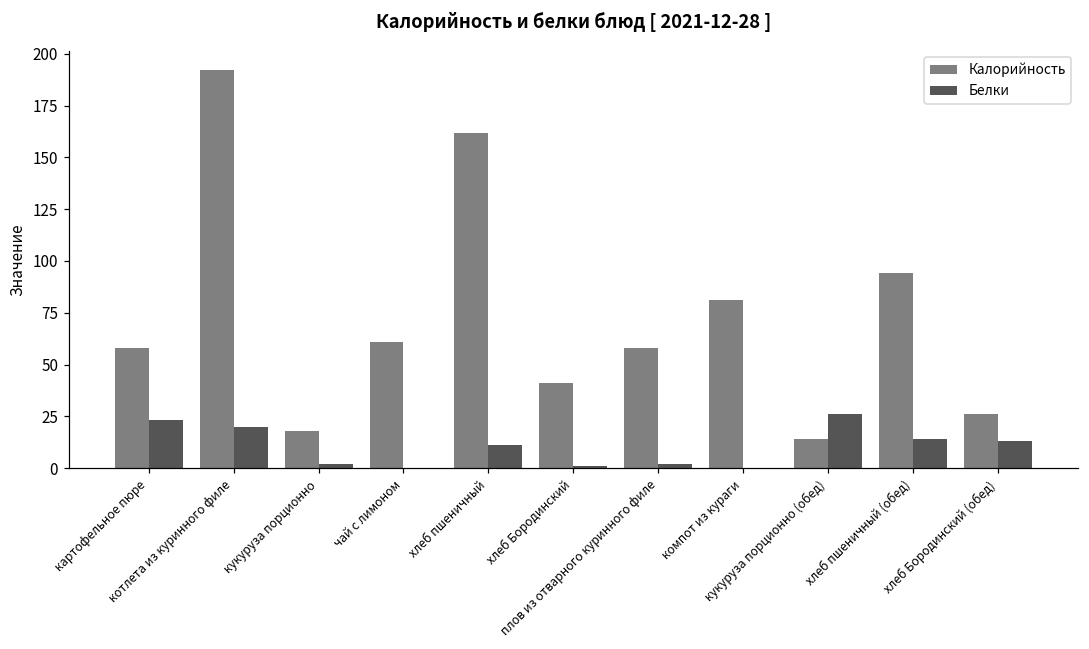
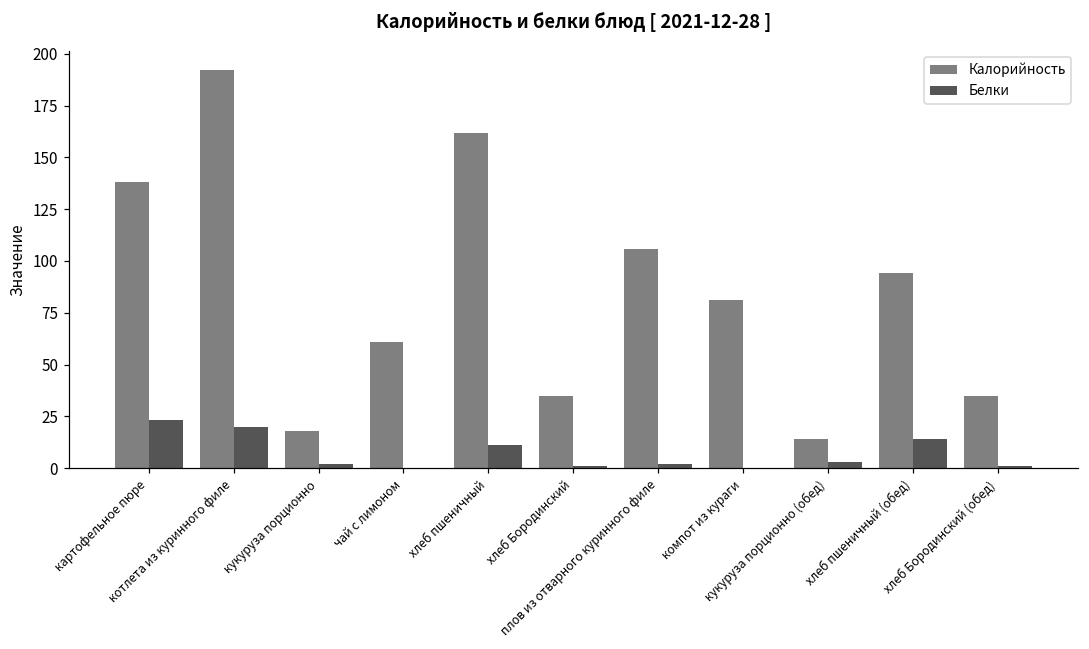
  {
    "Калорийность": {
-     "картофельное пюре": 58,
+     "картофельное пюре": 138,
      "котлета из куринного филе": 192,
      "кукуруза порционно": 18,
      "чай с лимоном": 61,
      "хлеб пшеничный": 162,
-     "хлеб Бородинский": 41,
-     "плов из отварного куринного филе": 58,
+     "хлеб Бородинский": 35,
+     "плов из отварного куринного филе": 106,
      "компот из кураги": 81,
      "кукуруза порционно (обед)": 14,
      "хлеб пшеничный (обед)": 94,
-     "хлеб Бородинский (обед)": 26
+     "хлеб Бородинский (обед)": 35
    },
    "Белки": {
      "картофельное пюре": 23,
      "котлета из куринного филе": 20,
      "кукуруза порционно": 2,
      "чай с лимоном": 0,
      "хлеб пшеничный": 11,
      "плов из отварного куринного филе": 2,
      "компот из кураги": 0,
-     "кукуруза порционно (обед)": 26,
+     "кукуруза порционно (обед)": 3,
      "хлеб пшеничный (обед)": 14,
-     "хлеб Бородинский (обед)": 13
+     "хлеб Бородинский (обед)": 1
    }
  }
